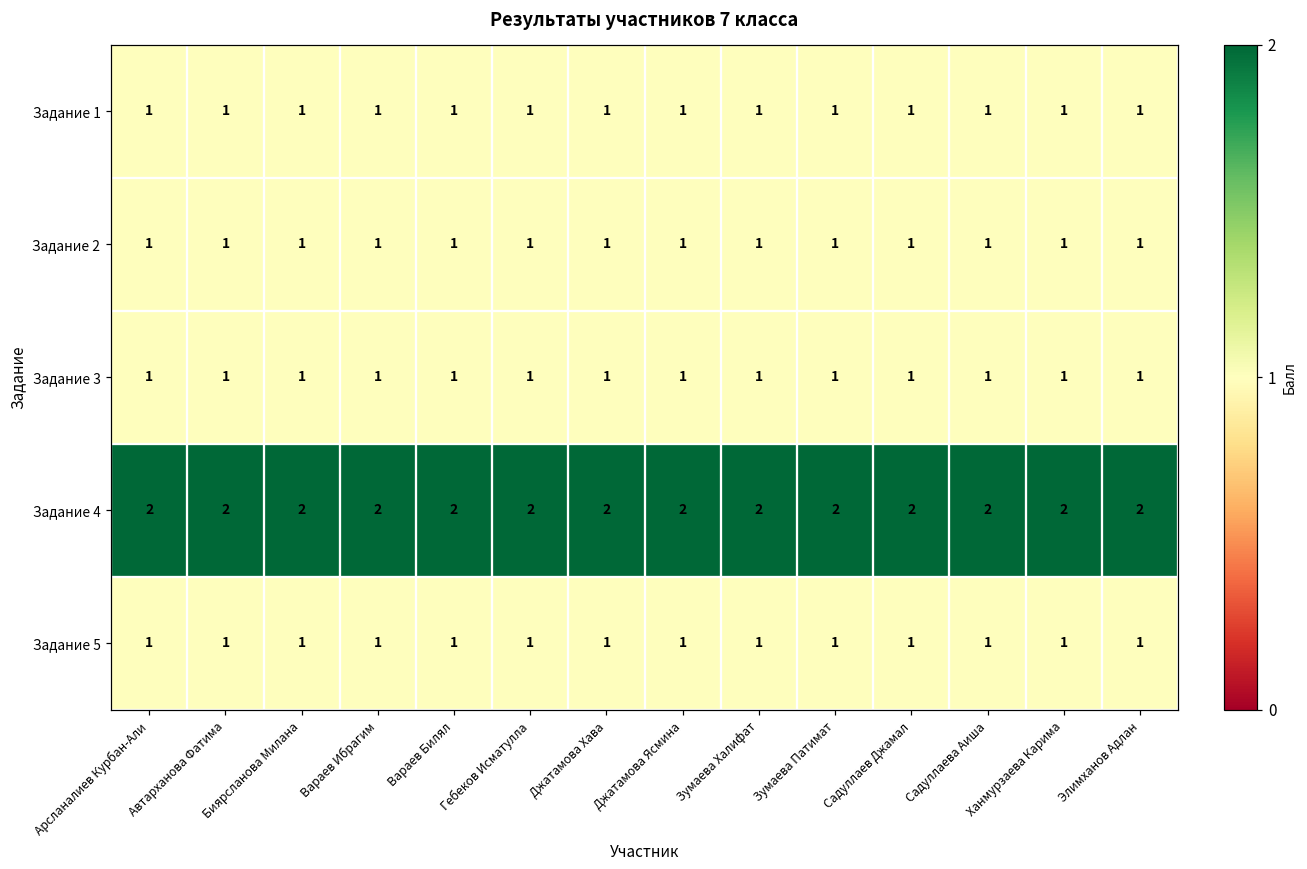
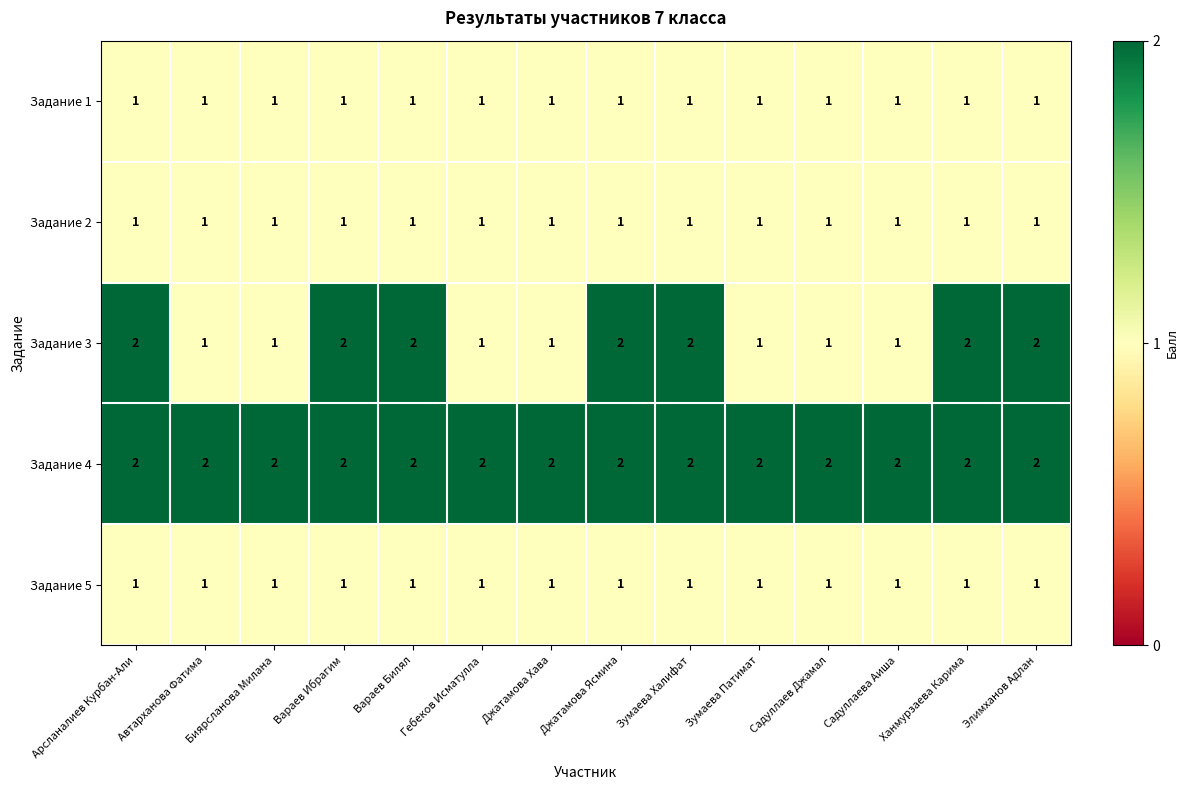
  {
    "Задание 1": {
      "Арсланалиев Курбан-Али": 1,
      "Автарханова Фатима": 1,
      "Биярсланова Милана": 1,
      "Вараев Ибрагим": 1,
      "Вараев Билял": 1,
      "Гебеков Исматулла": 1,
      "Джатамова Хава": 1,
      "Джатамова Ясмина": 1,
      "Зумаева Халифат": 1,
      "Зумаева Патимат": 1,
      "Садуллаев Джамал": 1,
      "Садуллаева Аиша": 1,
      "Ханмурзаева Карима": 1,
      "Элимханов Адлан": 1
    },
    "Задание 2": {
      "Арсланалиев Курбан-Али": 1,
      "Автарханова Фатима": 1,
      "Биярсланова Милана": 1,
      "Вараев Ибрагим": 1,
      "Вараев Билял": 1,
      "Гебеков Исматулла": 1,
      "Джатамова Хава": 1,
      "Джатамова Ясмина": 1,
      "Зумаева Халифат": 1,
      "Зумаева Патимат": 1,
      "Садуллаев Джамал": 1,
      "Садуллаева Аиша": 1,
      "Ханмурзаева Карима": 1,
      "Элимханов Адлан": 1
    },
    "Задание 3": {
-     "Арсланалиев Курбан-Али": 1,
+     "Арсланалиев Курбан-Али": 2,
      "Автарханова Фатима": 1,
      "Биярсланова Милана": 1,
-     "Вараев Ибрагим": 1,
-     "Вараев Билял": 1,
+     "Вараев Ибрагим": 2,
+     "Вараев Билял": 2,
      "Гебеков Исматулла": 1,
      "Джатамова Хава": 1,
-     "Джатамова Ясмина": 1,
-     "Зумаева Халифат": 1,
+     "Джатамова Ясмина": 2,
+     "Зумаева Халифат": 2,
      "Зумаева Патимат": 1,
      "Садуллаев Джамал": 1,
      "Садуллаева Аиша": 1,
-     "Ханмурзаева Карима": 1,
-     "Элимханов Адлан": 1
+     "Ханмурзаева Карима": 2,
+     "Элимханов Адлан": 2
    },
    "Задание 4": {
      "Арсланалиев Курбан-Али": 2,
      "Автарханова Фатима": 2,
      "Биярсланова Милана": 2,
      "Вараев Ибрагим": 2,
      "Вараев Билял": 2,
      "Гебеков Исматулла": 2,
      "Джатамова Хава": 2,
      "Джатамова Ясмина": 2,
      "Зумаева Халифат": 2,
      "Зумаева Патимат": 2,
      "Садуллаев Джамал": 2,
      "Садуллаева Аиша": 2,
      "Ханмурзаева Карима": 2,
      "Элимханов Адлан": 2
    },
    "Задание 5": {
      "Арсланалиев Курбан-Али": 1,
      "Автарханова Фатима": 1,
      "Биярсланова Милана": 1,
      "Вараев Ибрагим": 1,
      "Вараев Билял": 1,
      "Гебеков Исматулла": 1,
      "Джатамова Хава": 1,
      "Джатамова Ясмина": 1,
      "Зумаева Халифат": 1,
      "Зумаева Патимат": 1,
      "Садуллаев Джамал": 1,
      "Садуллаева Аиша": 1,
      "Ханмурзаева Карима": 1,
      "Элимханов Адлан": 1
    }
  }
